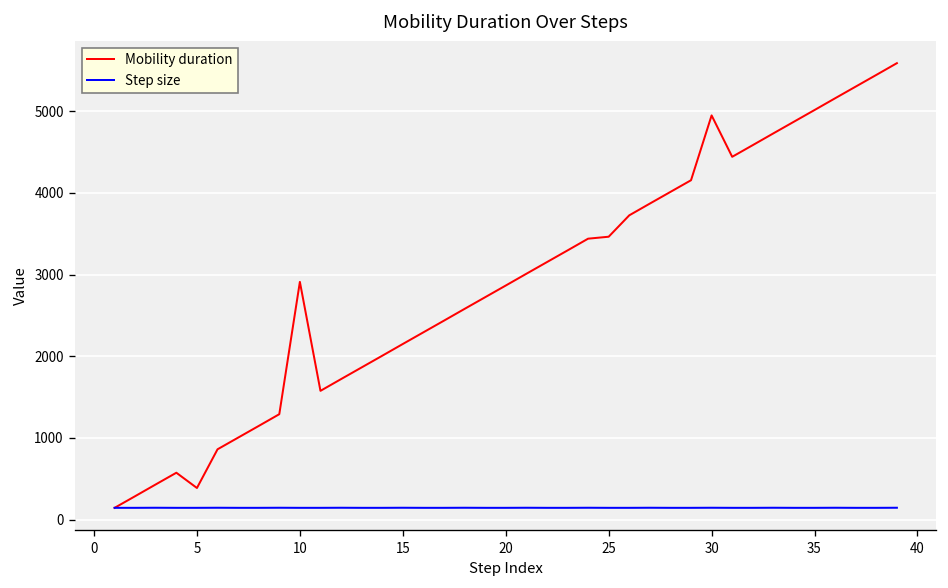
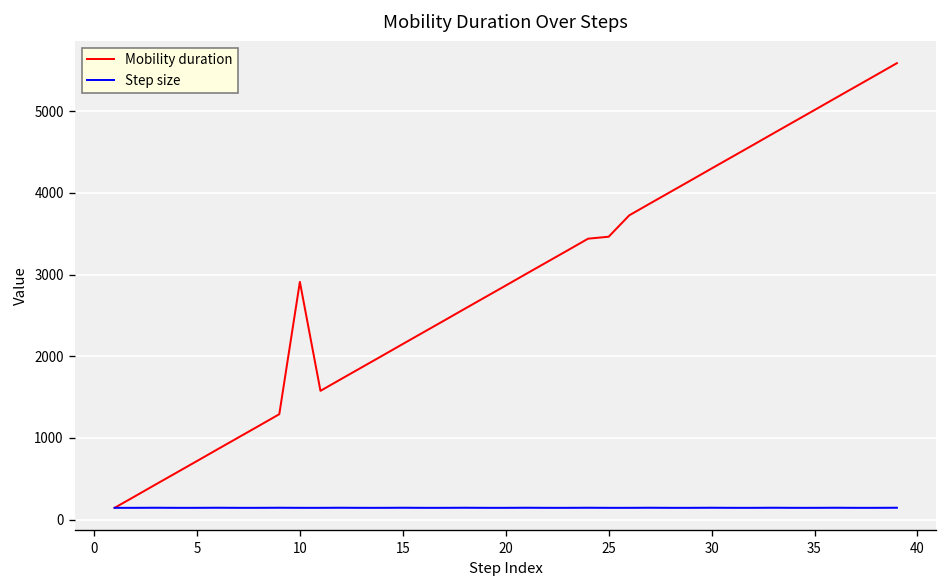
  {
    "Mobility duration": {
-     "5": 400,
+     "5": 700,
      "10": 2900,
      "15": 2200,
      "20": 2900,
      "25": 3500,
-     "30": 5000,
+     "30": 4300,
      "35": 5000
    },
    "Step size": {
      "5": 100,
      "10": 100,
      "15": 100,
      "20": 100,
      "25": 100,
      "30": 100,
      "35": 100
    }
  }
